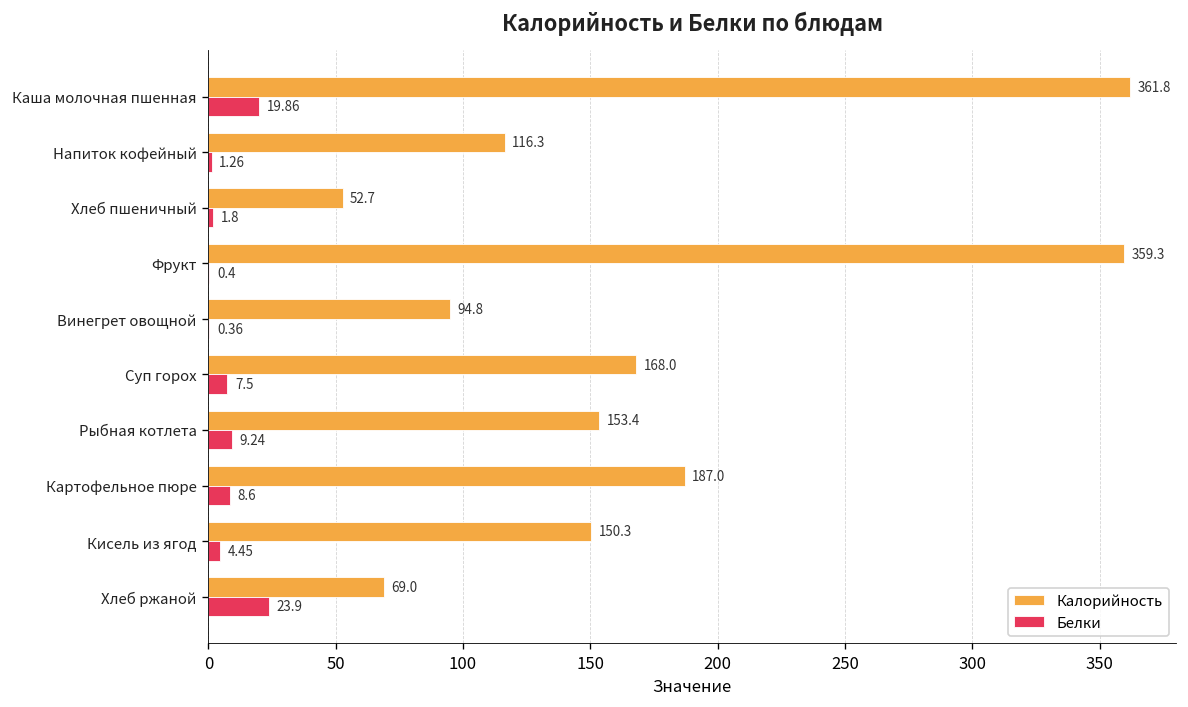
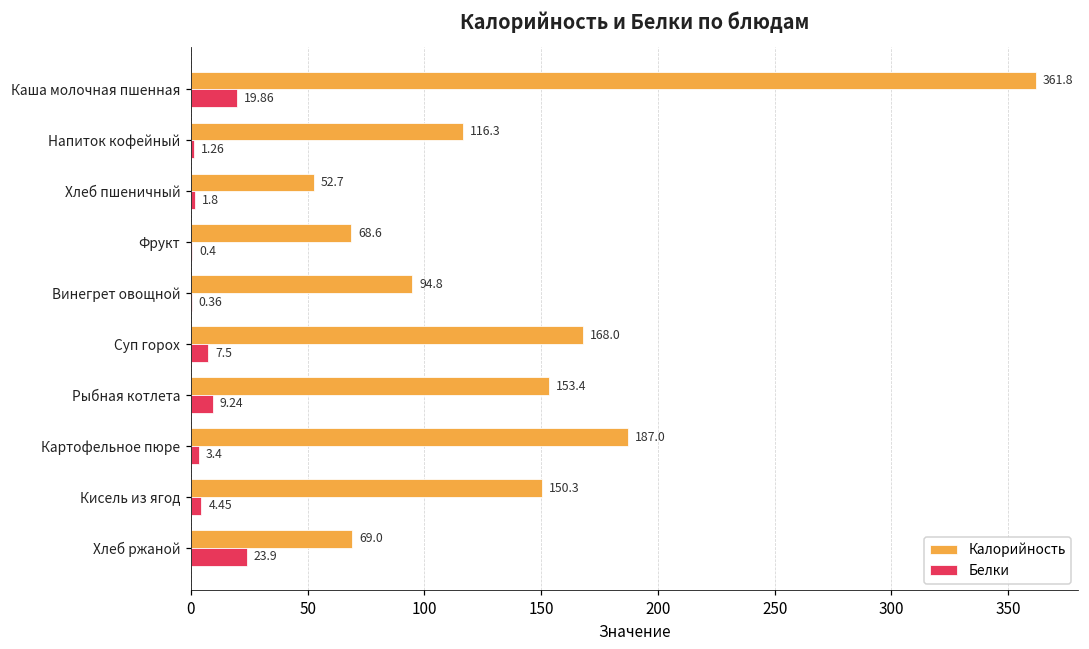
  {
    "Калорийность": {
      "Каша молочная пшенная": 361.8,
      "Напиток кофейный": 116.3,
      "Хлеб пшеничный": 52.7,
-     "Фрукт": 359.3,
+     "Фрукт": 68.6,
      "Винегрет овощной": 94.8,
      "Суп горох": 168.0,
      "Рыбная котлета": 153.4,
      "Картофельное пюре": 187.0,
      "Кисель из ягод": 150.3,
      "Хлеб ржаной": 69.0
    },
    "Белки": {
      "Каша молочная пшенная": 19.86,
      "Напиток кофейный": 1.26,
      "Хлеб пшеничный": 1.8,
      "Фрукт": 0.4,
      "Винегрет овощной": 0.36,
      "Суп горох": 7.5,
      "Рыбная котлета": 9.24,
-     "Картофельное пюре": 8.6,
+     "Картофельное пюре": 3.4,
      "Кисель из ягод": 4.45,
      "Хлеб ржаной": 23.9
    }
  }
